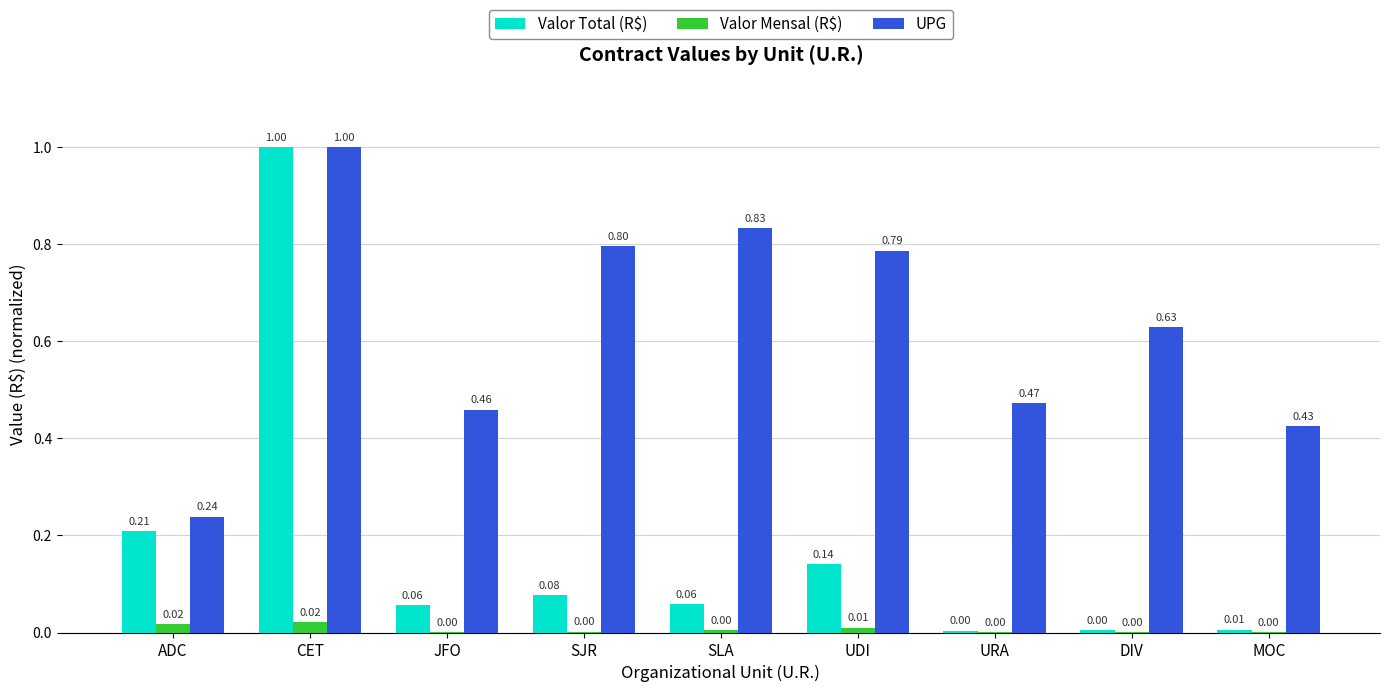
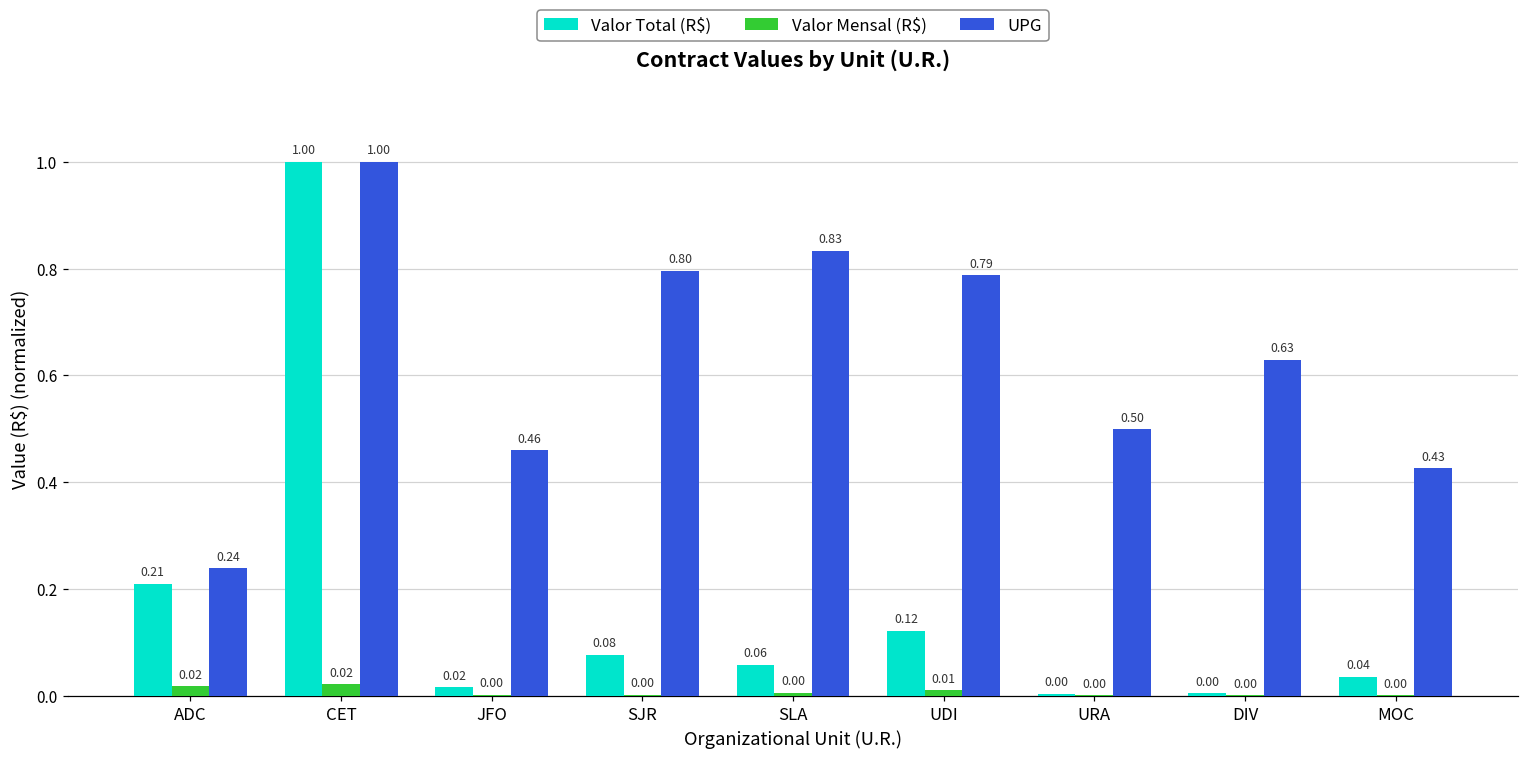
  {
    "Valor Total (R$)": {
      "ADC": 0.21,
      "CET": 1.00,
-     "JFO": 0.06,
+     "JFO": 0.02,
      "SJR": 0.08,
      "SLA": 0.06,
-     "UDI": 0.14,
+     "UDI": 0.12,
      "URA": 0.00,
      "DIV": 0.00,
-     "MOC": 0.01
+     "MOC": 0.04
    },
    "Valor Mensal (R$)": {
      "ADC": 0.02,
      "CET": 0.02,
      "JFO": 0.00,
      "SJR": 0.00,
      "SLA": 0.00,
      "UDI": 0.01,
      "URA": 0.00,
      "DIV": 0.00,
      "MOC": 0.00
    },
    "UPG": {
      "ADC": 0.24,
      "CET": 1.00,
      "JFO": 0.46,
      "SJR": 0.80,
      "SLA": 0.83,
      "UDI": 0.79,
-     "URA": 0.47,
+     "URA": 0.50,
      "DIV": 0.63,
      "MOC": 0.43
    }
  }
